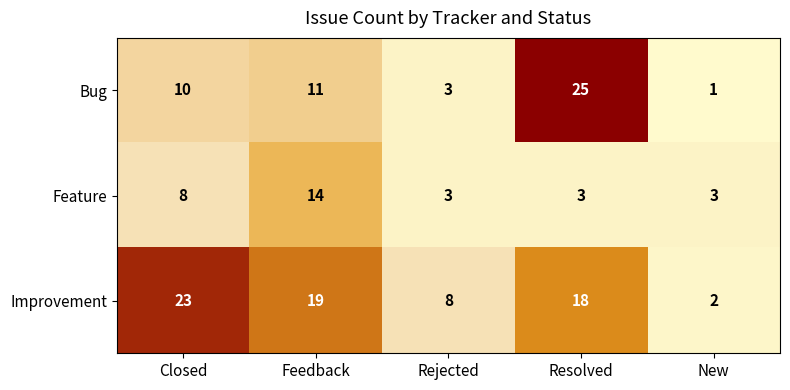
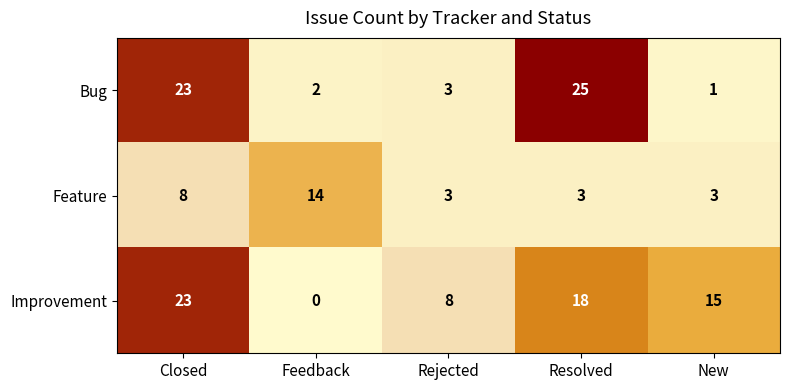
  {
    "Bug": {
-     "Closed": 10,
-     "Feedback": 11,
+     "Closed": 23,
+     "Feedback": 2,
      "Rejected": 3,
      "Resolved": 25,
      "New": 1
    },
    "Feature": {
      "Closed": 8,
      "Feedback": 14,
      "Rejected": 3,
      "Resolved": 3,
      "New": 3
    },
    "Improvement": {
      "Closed": 23,
-     "Feedback": 19,
+     "Feedback": 0,
      "Rejected": 8,
      "Resolved": 18,
-     "New": 2
+     "New": 15
    }
  }
